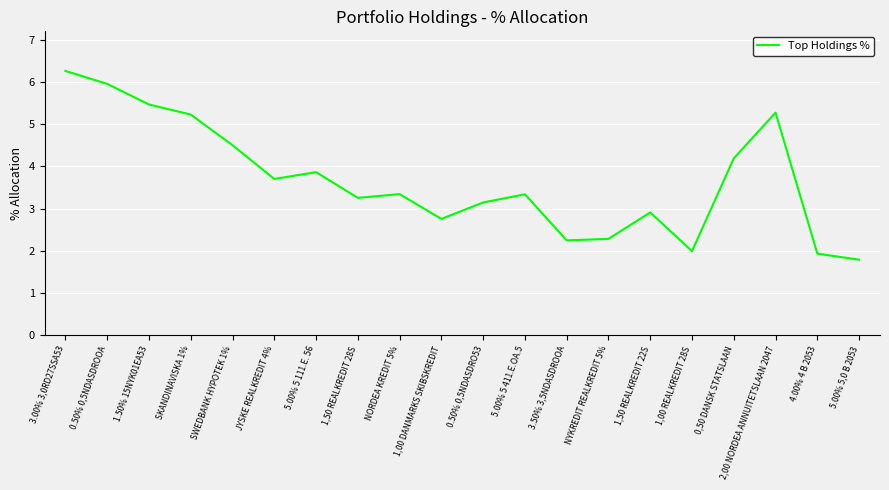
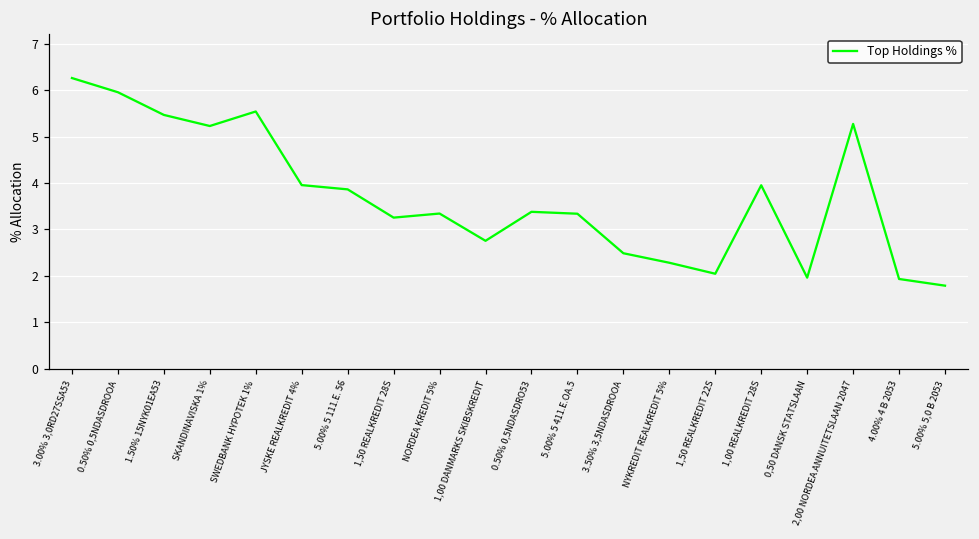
  {
    "3.00% 3,0RD27SSA53": 6.3,
    "0.50% 0,5NDASDROOA": 6.0,
    "1.50% 15NYK01EA53": 5.5,
    "SKANDINAVISKA 1%": 5.2,
-   "SWEDBANK HYPOTEK 1%": 4.5,
-   "JYSKE REALKREDIT 4%": 3.7,
+   "SWEDBANK HYPOTEK 1%": 5.5,
+   "JYSKE REALKREDIT 4%": 4.0,
    "5.00% 5 111.E. 56": 3.9,
    "1,50 REALKREDIT 28S": 3.3,
    "NORDEA KREDIT 5%": 3.3,
    "1,00 DANMARKS SKIBSKREDIT": 2.8,
-   "0.50% 0,5NDASDRO53": 3.1,
+   "0.50% 0,5NDASDRO53": 3.4,
    "5.00% 5 411.E.OA.5": 3.3,
-   "3.50% 3,5NDASDROOA": 2.2,
+   "3.50% 3,5NDASDROOA": 2.5,
    "NYKREDIT REALKREDIT 5%": 2.3,
-   "1,50 REALKREDIT 22S": 2.9,
-   "1,00 REALKREDIT 28S": 2.0,
-   "0,50 DANSK STATSLAAN": 4.2,
+   "1,50 REALKREDIT 22S": 2.0,
+   "1,00 REALKREDIT 28S": 4.0,
+   "0,50 DANSK STATSLAAN": 2.0,
    "2,00 NORDEA ANNUITETSLAAN 2047": 5.3,
    "4.00% 4 B 2053": 1.9,
    "5.00% 5,0 B 2053": 1.8
  }
